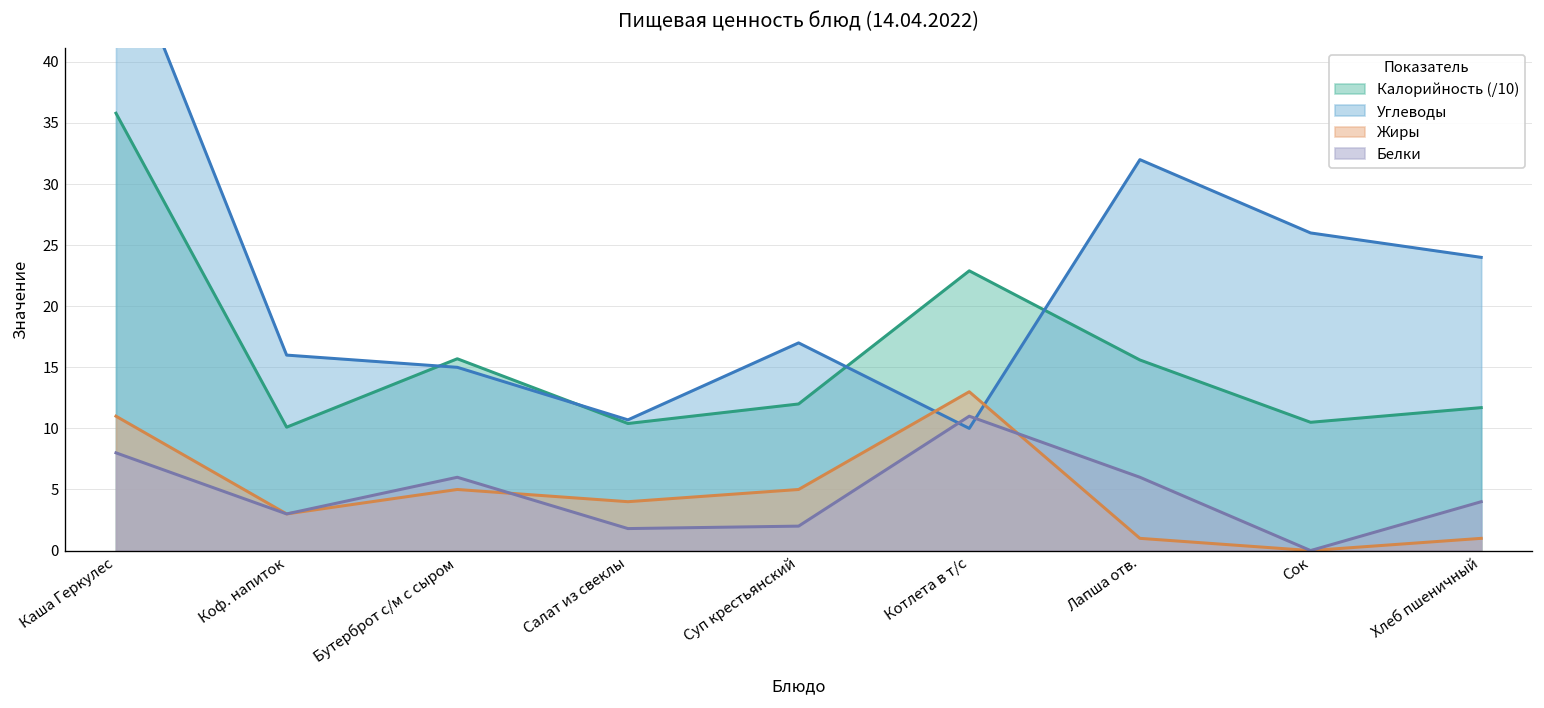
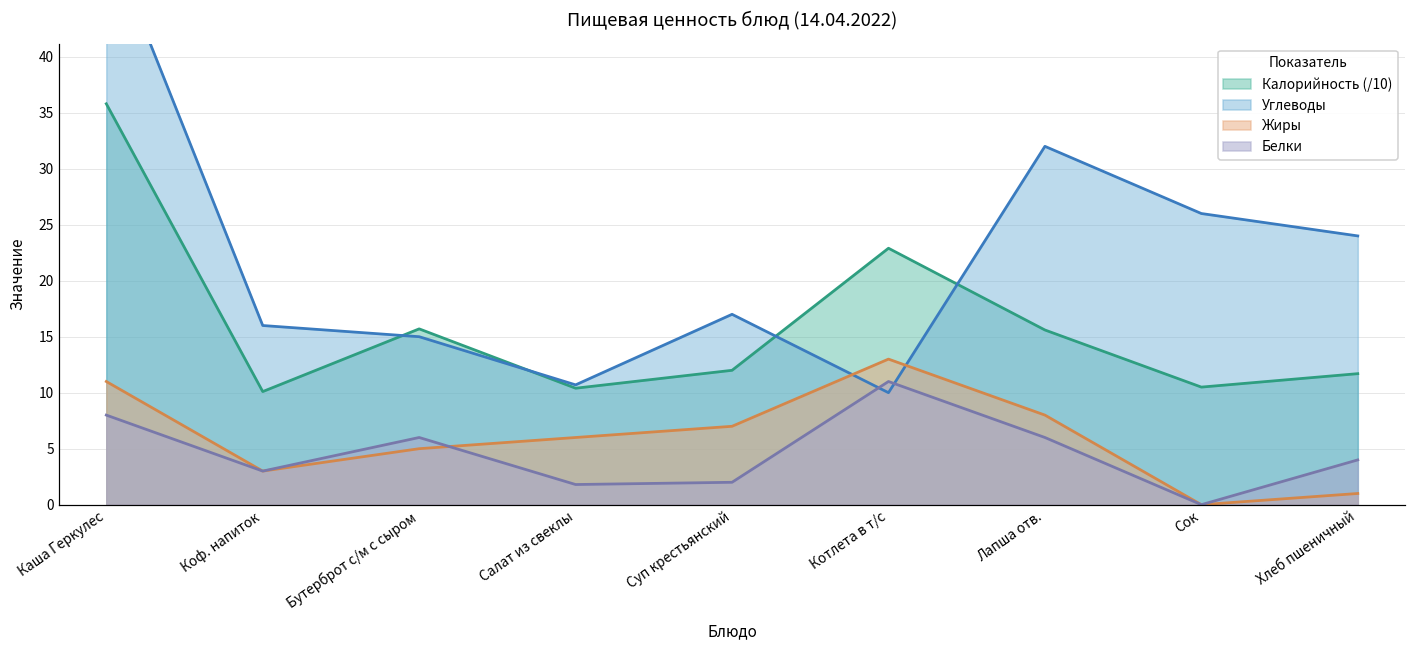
  {
    "Жиры": {
      "Каша Геркулес": 11,
      "Бутерброт с/м с сыром": 5,
-     "Салат из свеклы": 4,
-     "Суп крестьянский": 5,
+     "Салат из свеклы": 6,
+     "Суп крестьянский": 7,
      "Котлета в т/с": 13,
-     "Лапша отв.": 1,
+     "Лапша отв.": 8,
      "Хлеб пшеничный": 1
    }
  }
